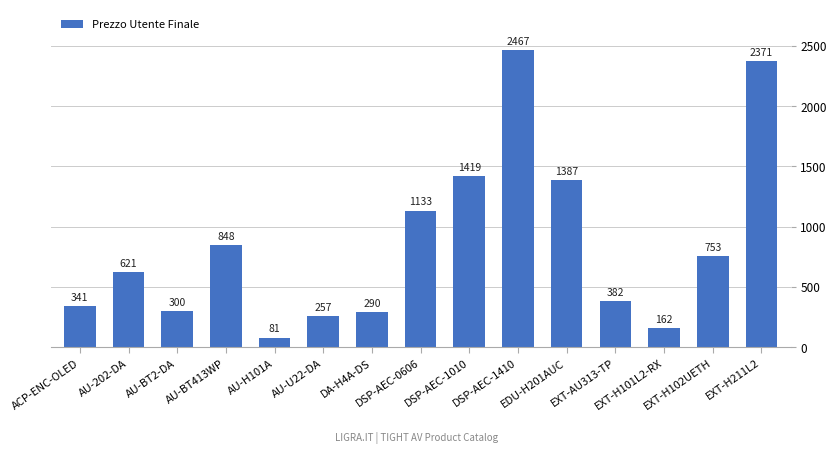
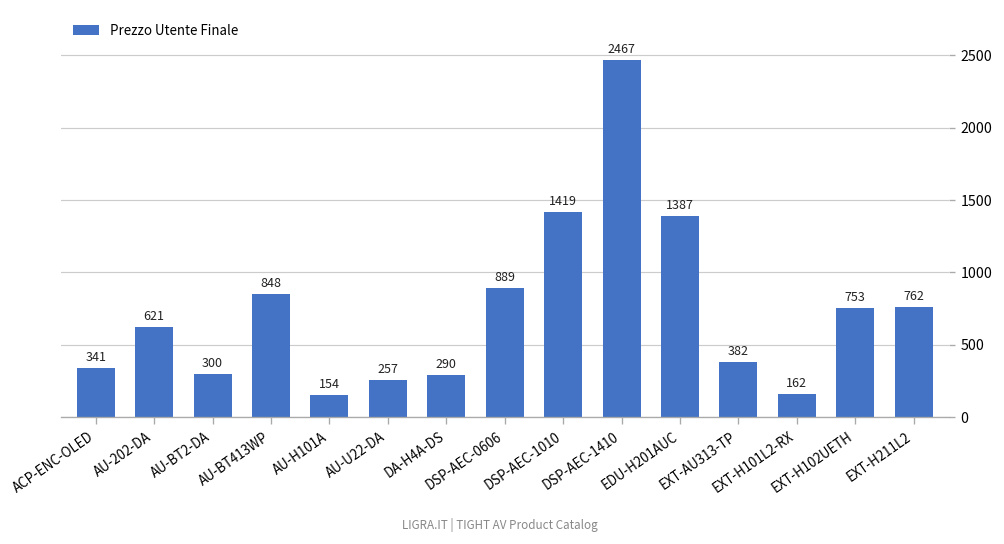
  {
    "ACP-ENC-OLED": 341,
    "AU-202-DA": 621,
    "AU-BT2-DA": 300,
    "AU-BT413WP": 848,
-   "AU-H101A": 81,
+   "AU-H101A": 154,
    "AU-U22-DA": 257,
    "DA-H4A-DS": 290,
-   "DSP-AEC-0606": 1133,
+   "DSP-AEC-0606": 889,
    "DSP-AEC-1010": 1419,
    "DSP-AEC-1410": 2467,
    "EDU-H201AUC": 1387,
    "EXT-AU313-TP": 382,
    "EXT-H101L2-RX": 162,
    "EXT-H102UETH": 753,
-   "EXT-H211L2": 2371
+   "EXT-H211L2": 762
  }
